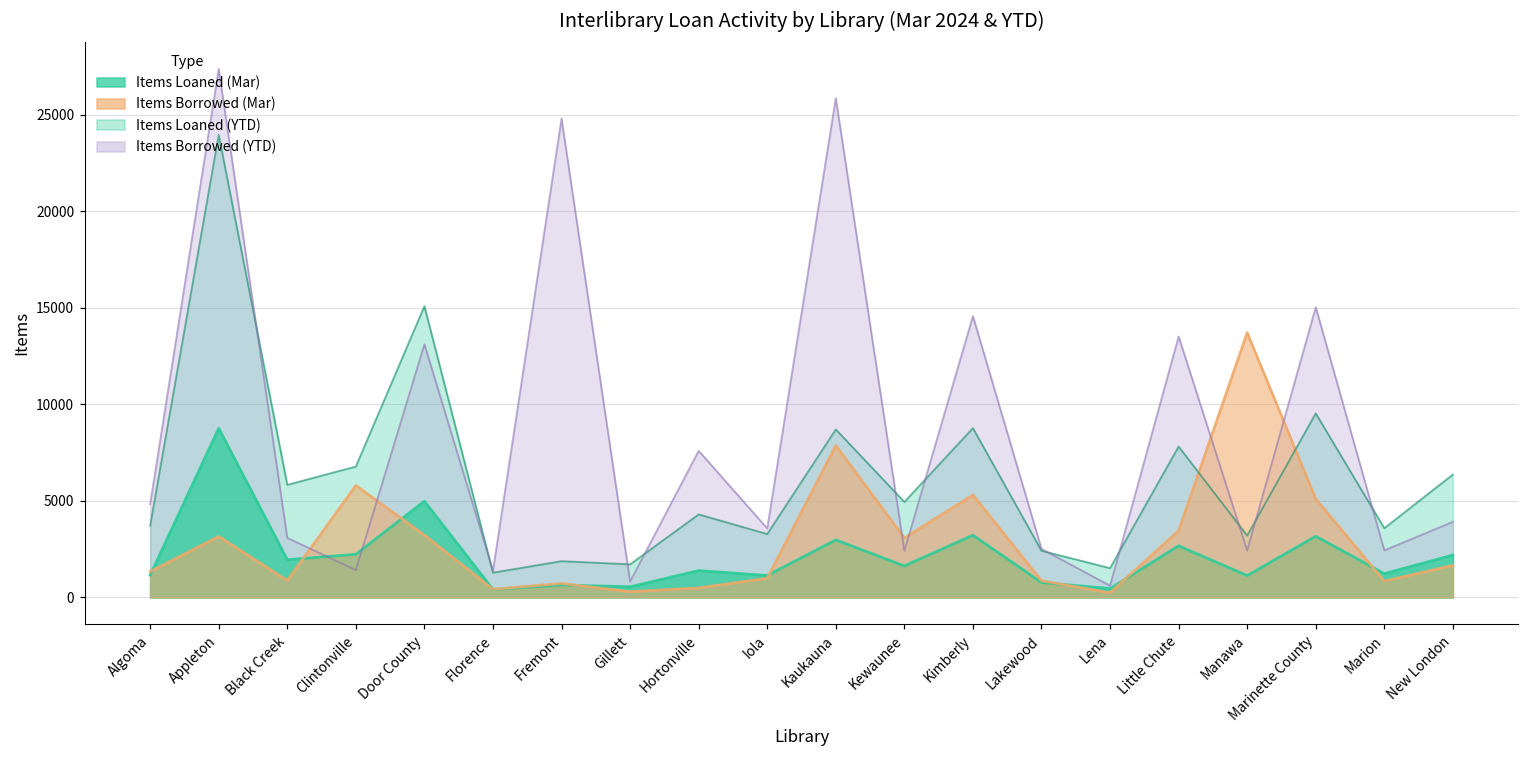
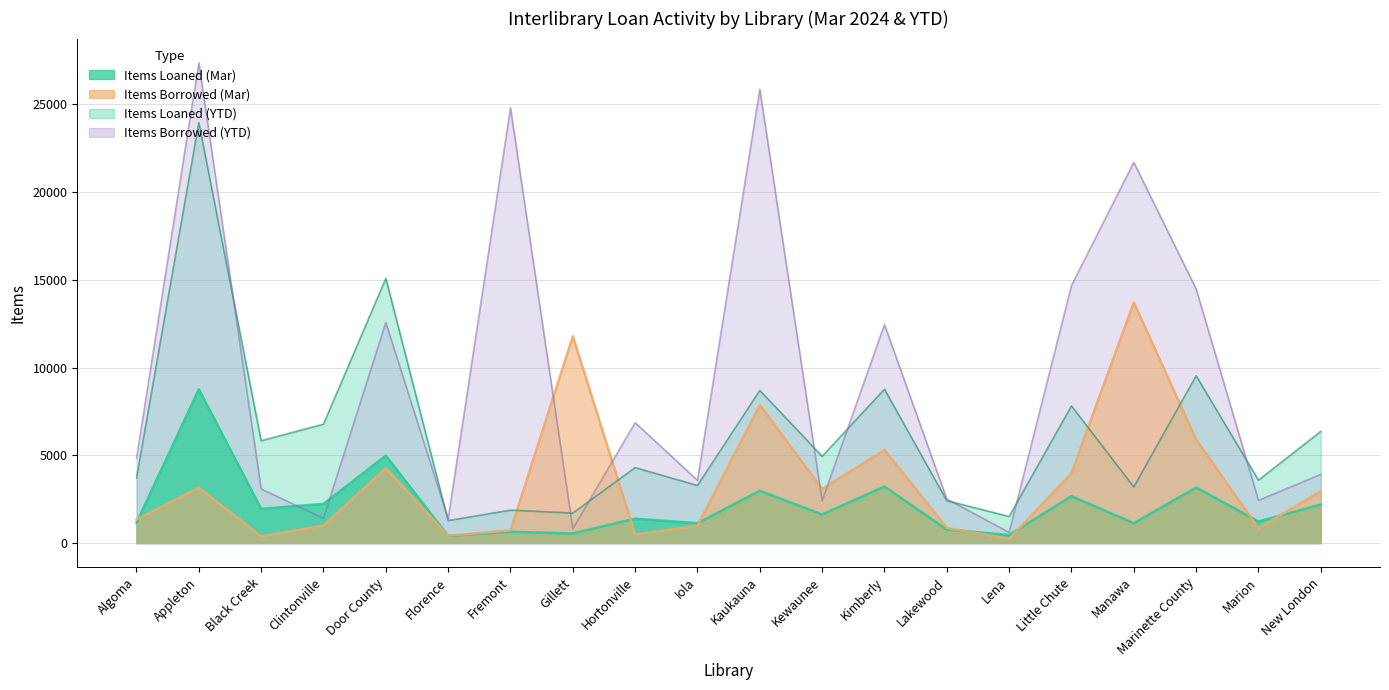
  {
    "Items Borrowed (YTD)": {
      "Algoma": 4800,
      "Appleton": 27400,
      "Black Creek": 3100,
      "Clintonville": 1400,
-     "Door County": 13100,
+     "Door County": 12600,
      "Fremont": 24800,
      "Gillett": 800,
-     "Hortonville": 7600,
+     "Hortonville": 6900,
      "Iola": 3600,
      "Kaukauna": 25900,
      "Kewaunee": 2400,
-     "Kimberly": 14600,
-     "Little Chute": 13500,
-     "Manawa": 2400,
-     "Marinette County": 15000,
+     "Kimberly": 12500,
+     "Little Chute": 14700,
+     "Manawa": 21700,
+     "Marinette County": 14500,
      "Marion": 2400,
      "New London": 3900
    },
    "Items Borrowed (Mar)": {
      "Algoma": 1300,
      "Appleton": 3200,
-     "Black Creek": 900,
-     "Clintonville": 5800,
-     "Door County": 3200,
-     "Gillett": 300,
+     "Black Creek": 400,
+     "Clintonville": 1000,
+     "Door County": 4300,
+     "Gillett": 11800,
      "Hortonville": 500,
      "Kaukauna": 7900,
      "Kewaunee": 3100,
      "Kimberly": 5300,
      "Lena": 200,
-     "Little Chute": 3500,
+     "Little Chute": 4000,
      "Manawa": 13700,
-     "Marinette County": 5100,
+     "Marinette County": 5900,
      "Marion": 800,
-     "New London": 1700
+     "New London": 3000
    }
  }
